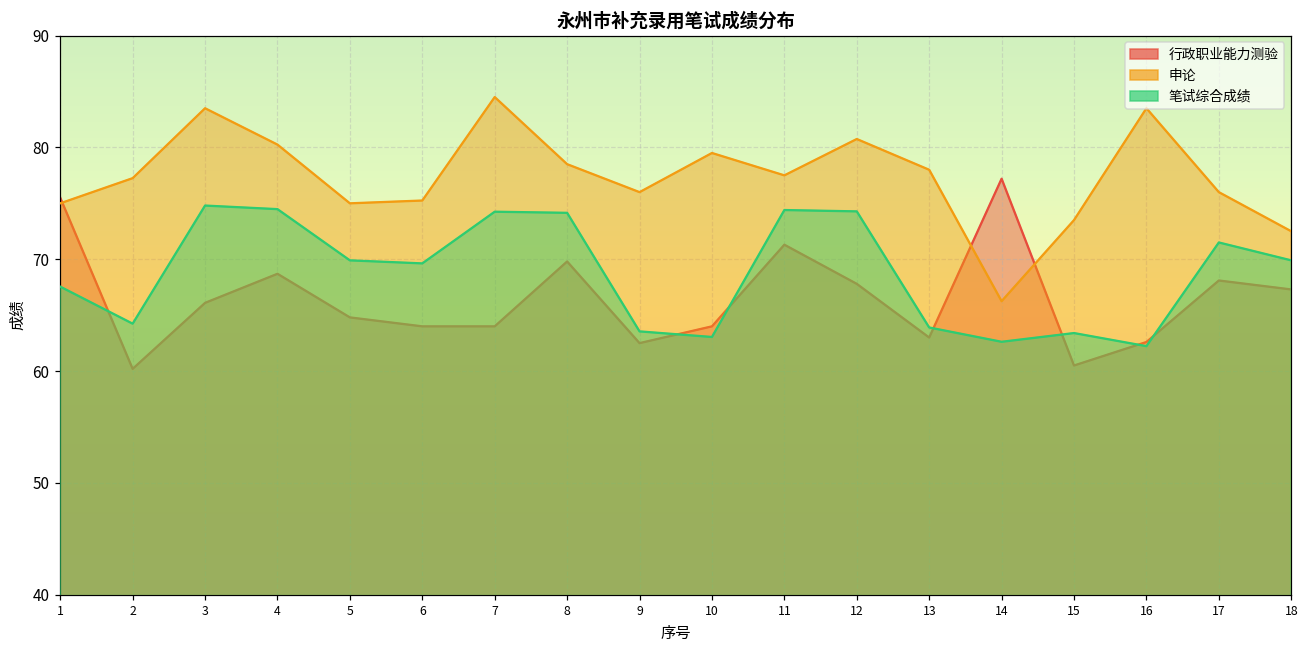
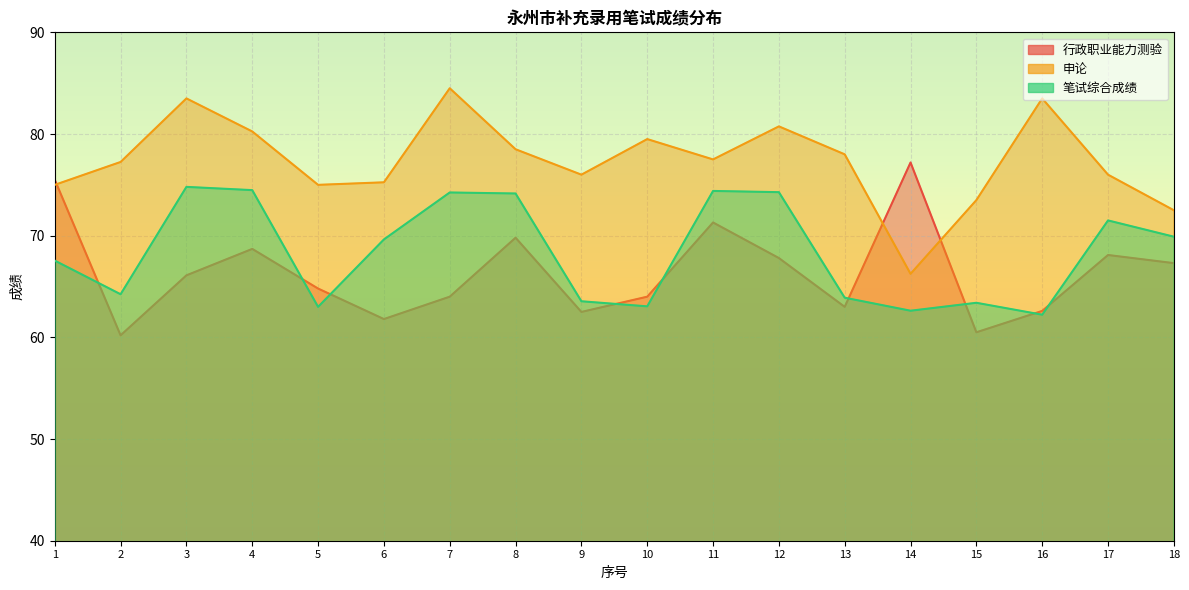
  {
    "行政职业能力测验": {
      "1": 75.5,
      "2": 60.2,
      "3": 66.1,
      "4": 68.7,
      "5": 64.8,
-     "6": 64.0,
+     "6": 61.8,
      "7": 64.0,
      "8": 69.8,
      "9": 62.5,
      "10": 64.0,
      "11": 71.3,
      "12": 67.8,
      "13": 63.0,
      "14": 77.2,
      "15": 60.5,
      "16": 62.6,
      "17": 68.1,
      "18": 67.3
    },
    "申论": {
      "1": 75.0,
      "2": 77.3,
      "3": 83.5,
      "4": 80.3,
      "5": 75.0,
      "6": 75.3,
      "7": 84.5,
      "8": 78.5,
      "9": 76.0,
      "10": 79.5,
      "11": 77.5,
      "12": 80.8,
      "13": 78.0,
      "14": 66.3,
      "15": 73.5,
      "17": 76.0,
      "18": 72.5
    },
    "笔试综合成绩": {
      "1": 67.6,
      "2": 64.2,
      "3": 74.8,
      "4": 74.5,
-     "5": 69.9,
+     "5": 63.0,
      "6": 69.6,
      "7": 74.3,
      "8": 74.2,
      "9": 63.6,
      "10": 63.1,
      "11": 74.4,
      "12": 74.3,
      "13": 63.9,
      "14": 62.6,
      "15": 63.4,
      "16": 62.2,
      "17": 71.5,
      "18": 69.9
    }
  }
